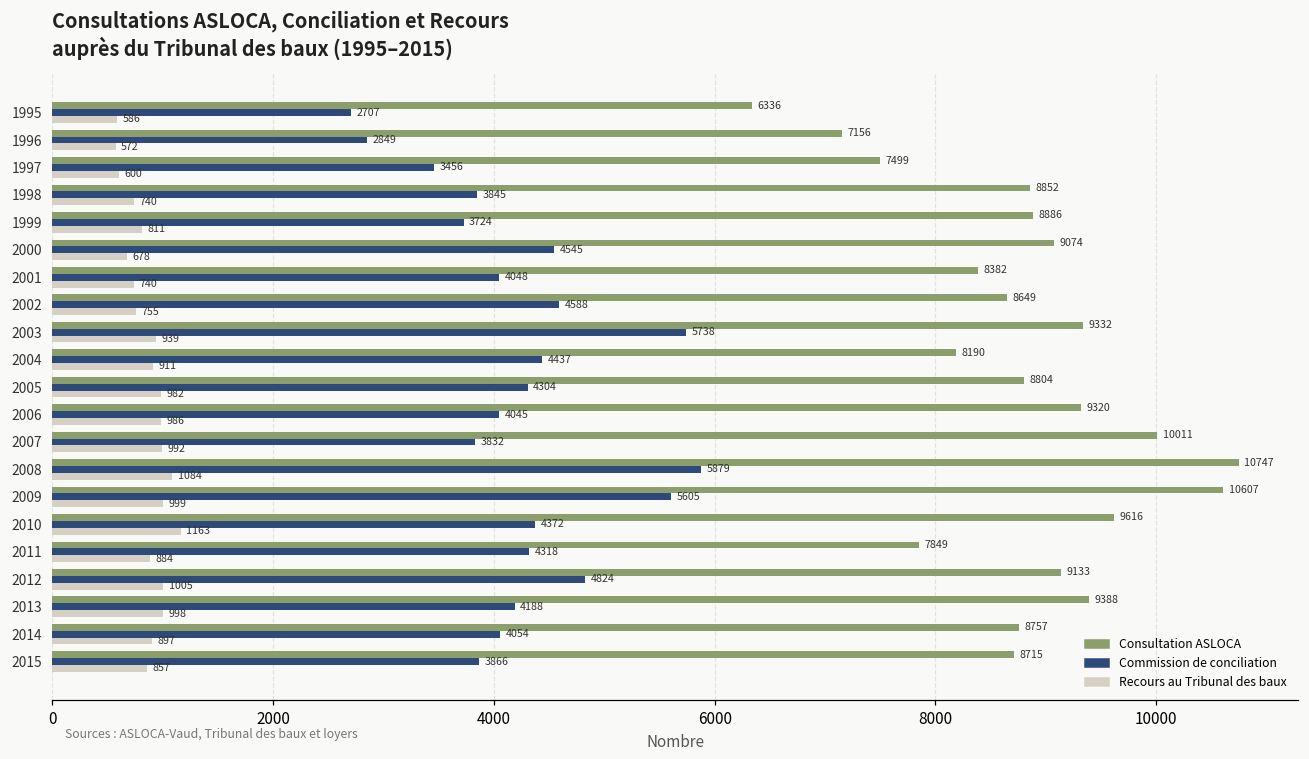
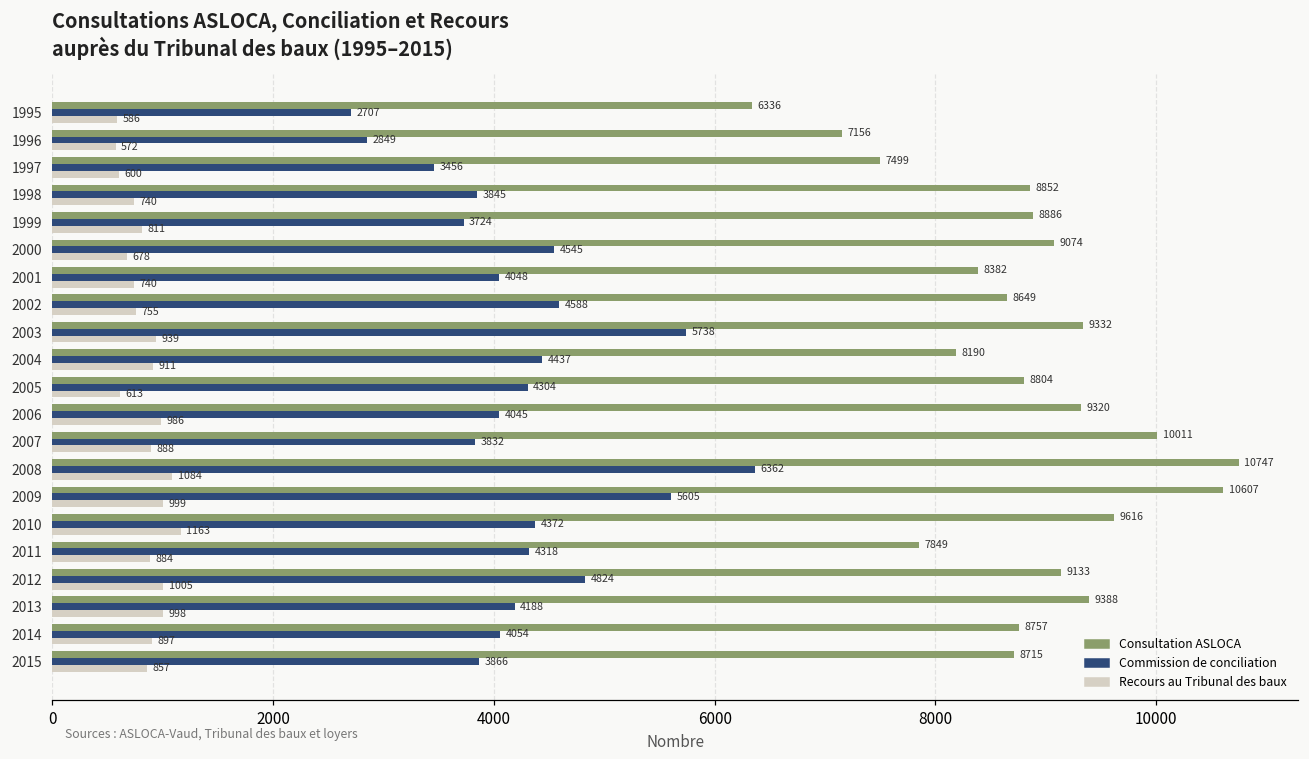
  {
    "Consultation ASLOCA": {
      "1995": 6336,
      "1996": 7156,
      "1997": 7499,
      "1998": 8852,
      "1999": 8886,
      "2000": 9074,
      "2001": 8382,
      "2002": 8649,
      "2003": 9332,
      "2004": 8190,
      "2005": 8804,
      "2006": 9320,
      "2007": 10011,
      "2008": 10747,
      "2009": 10607,
      "2010": 9616,
      "2011": 7849,
      "2012": 9133,
      "2013": 9388,
      "2014": 8757,
      "2015": 8715
    },
    "Commission de conciliation": {
      "1995": 2707,
      "1996": 2849,
      "1997": 3456,
      "1998": 3845,
      "1999": 3724,
      "2000": 4545,
      "2001": 4048,
      "2002": 4588,
      "2003": 5738,
      "2004": 4437,
      "2005": 4304,
      "2006": 4045,
      "2007": 3832,
-     "2008": 5879,
+     "2008": 6362,
      "2009": 5605,
      "2010": 4372,
      "2011": 4318,
      "2012": 4824,
      "2013": 4188,
      "2014": 4054,
      "2015": 3866
    },
    "Recours au Tribunal des baux": {
      "1995": 586,
      "1996": 572,
      "1997": 600,
      "1998": 740,
      "1999": 811,
      "2000": 678,
      "2001": 740,
      "2002": 755,
      "2003": 939,
      "2004": 911,
-     "2005": 982,
+     "2005": 613,
      "2006": 986,
-     "2007": 992,
+     "2007": 888,
      "2008": 1084,
      "2009": 999,
      "2010": 1163,
      "2011": 884,
      "2012": 1005,
      "2013": 998,
      "2014": 897,
      "2015": 857
    }
  }
